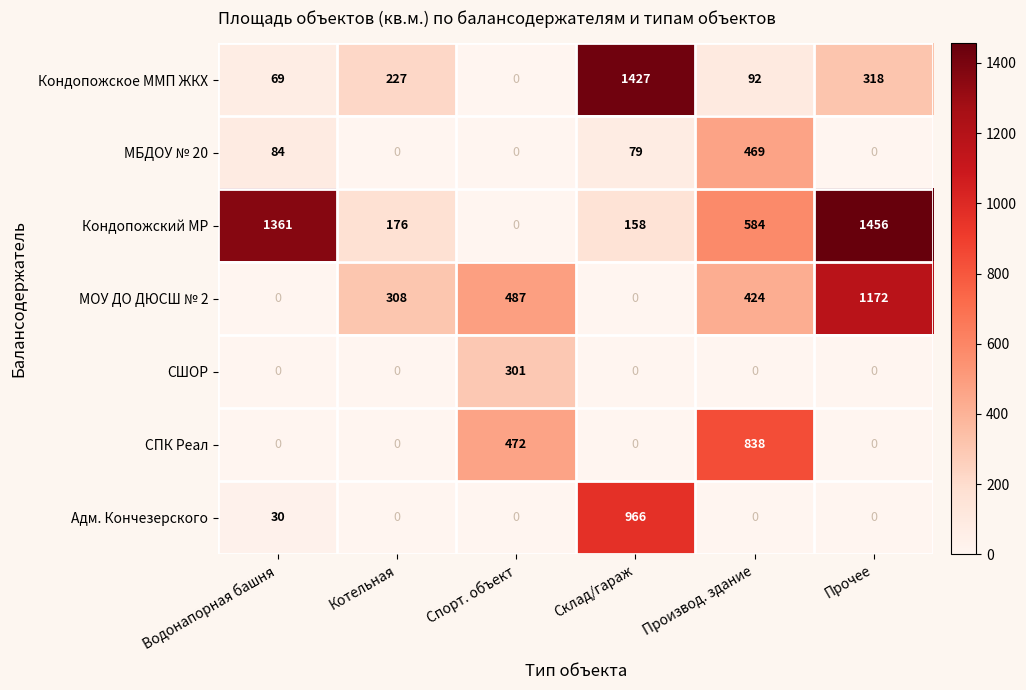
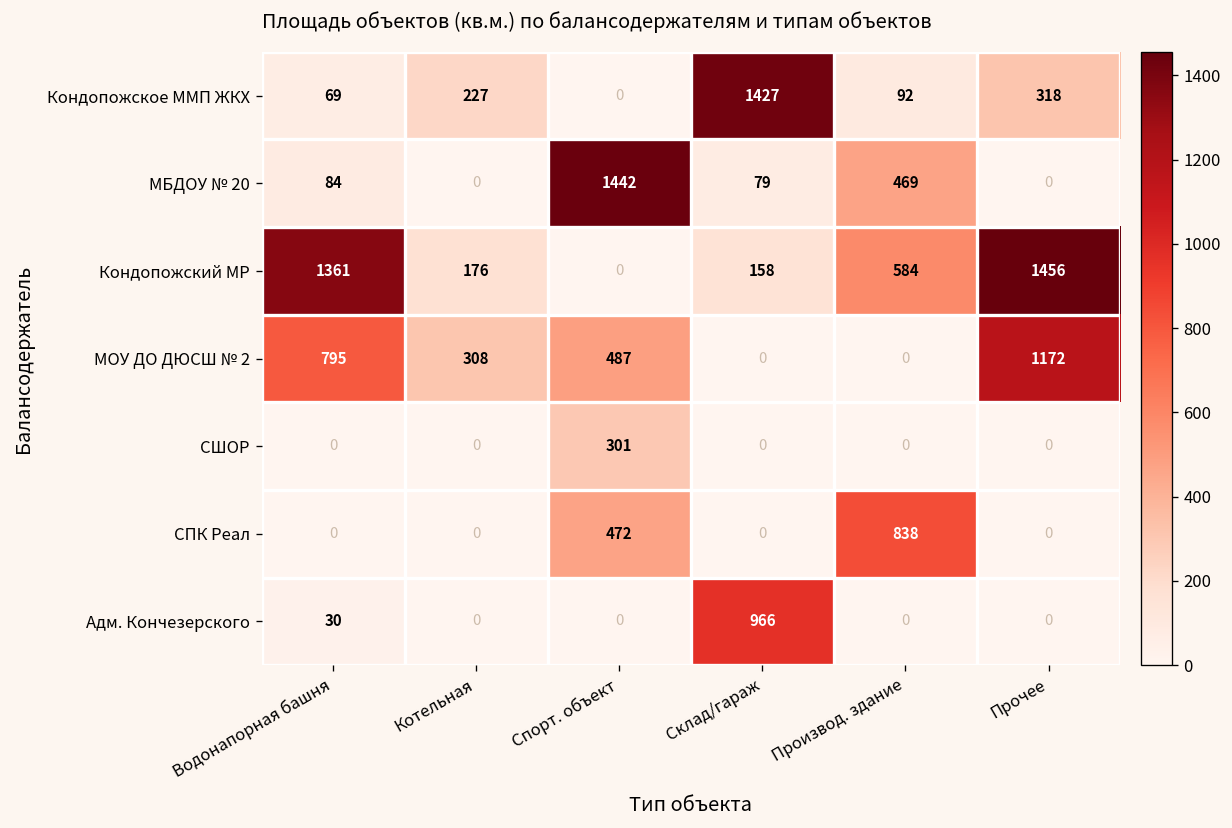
  {
    "Кондопожское ММП ЖКХ": {
      "Водонапорная башня": 69,
      "Котельная": 227,
      "Спорт. объект": 0,
      "Склад/гараж": 1427,
      "Производ. здание": 92,
      "Прочее": 318
    },
    "МБДОУ № 20": {
      "Водонапорная башня": 84,
      "Котельная": 0,
-     "Спорт. объект": 0,
+     "Спорт. объект": 1442,
      "Склад/гараж": 79,
      "Производ. здание": 469,
      "Прочее": 0
    },
    "Кондопожский МР": {
      "Водонапорная башня": 1361,
      "Котельная": 176,
      "Спорт. объект": 0,
      "Склад/гараж": 158,
      "Производ. здание": 584,
      "Прочее": 1456
    },
    "МОУ ДО ДЮСШ № 2": {
-     "Водонапорная башня": 0,
+     "Водонапорная башня": 795,
      "Котельная": 308,
      "Спорт. объект": 487,
      "Склад/гараж": 0,
-     "Производ. здание": 424,
+     "Производ. здание": 0,
      "Прочее": 1172
    },
    "СШОР": {
      "Водонапорная башня": 0,
      "Котельная": 0,
      "Спорт. объект": 301,
      "Склад/гараж": 0,
      "Производ. здание": 0,
      "Прочее": 0
    },
    "СПК Реал": {
      "Водонапорная башня": 0,
      "Котельная": 0,
      "Спорт. объект": 472,
      "Склад/гараж": 0,
      "Производ. здание": 838,
      "Прочее": 0
    },
    "Адм. Кончезерского": {
      "Водонапорная башня": 30,
      "Котельная": 0,
      "Спорт. объект": 0,
      "Склад/гараж": 966,
      "Производ. здание": 0,
      "Прочее": 0
    }
  }
